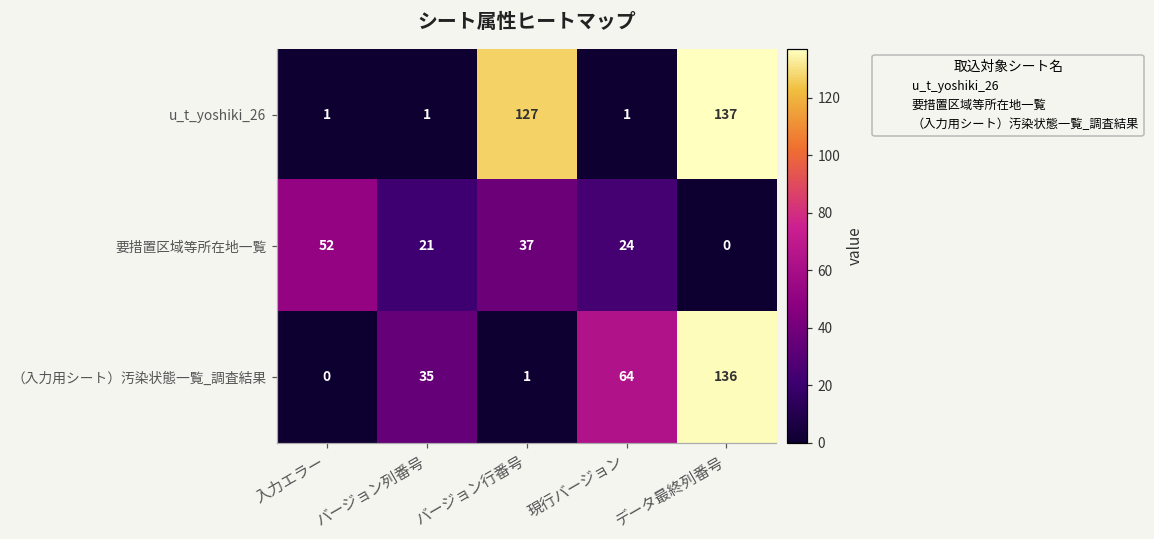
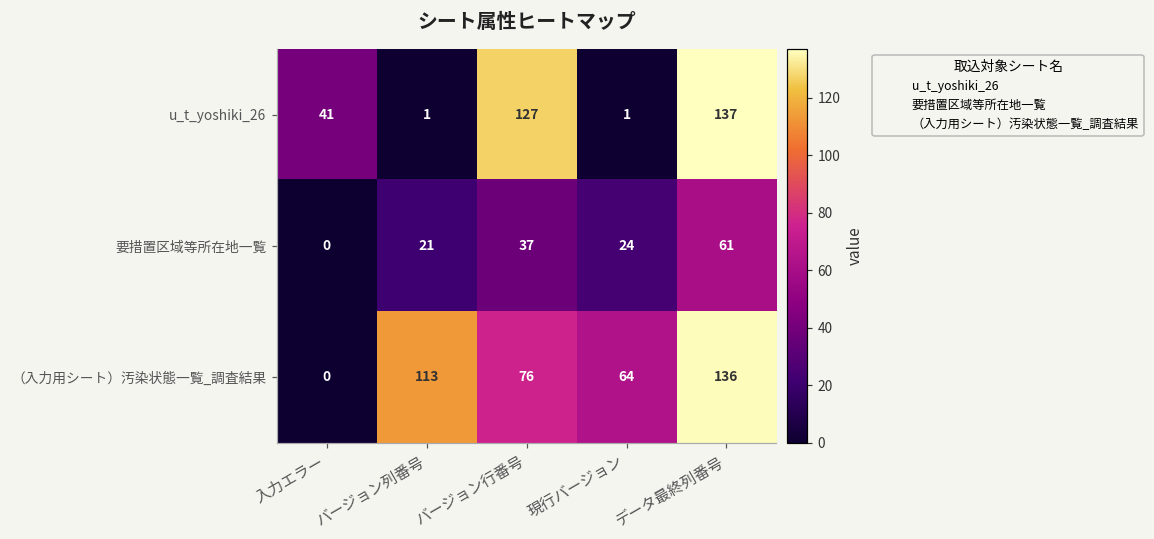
  {
    "u_t_yoshiki_26": {
-     "入力エラー": 1,
+     "入力エラー": 41,
      "バージョン列番号": 1,
      "バージョン行番号": 127,
      "現行バージョン": 1,
      "データ最終列番号": 137
    },
    "要措置区域等所在地一覧": {
-     "入力エラー": 52,
+     "入力エラー": 0,
      "バージョン列番号": 21,
      "バージョン行番号": 37,
      "現行バージョン": 24,
-     "データ最終列番号": 0
+     "データ最終列番号": 61
    },
    "（入力用シート）汚染状態一覧_調査結果": {
      "入力エラー": 0,
-     "バージョン列番号": 35,
-     "バージョン行番号": 1,
+     "バージョン列番号": 113,
+     "バージョン行番号": 76,
      "現行バージョン": 64,
      "データ最終列番号": 136
    }
  }
